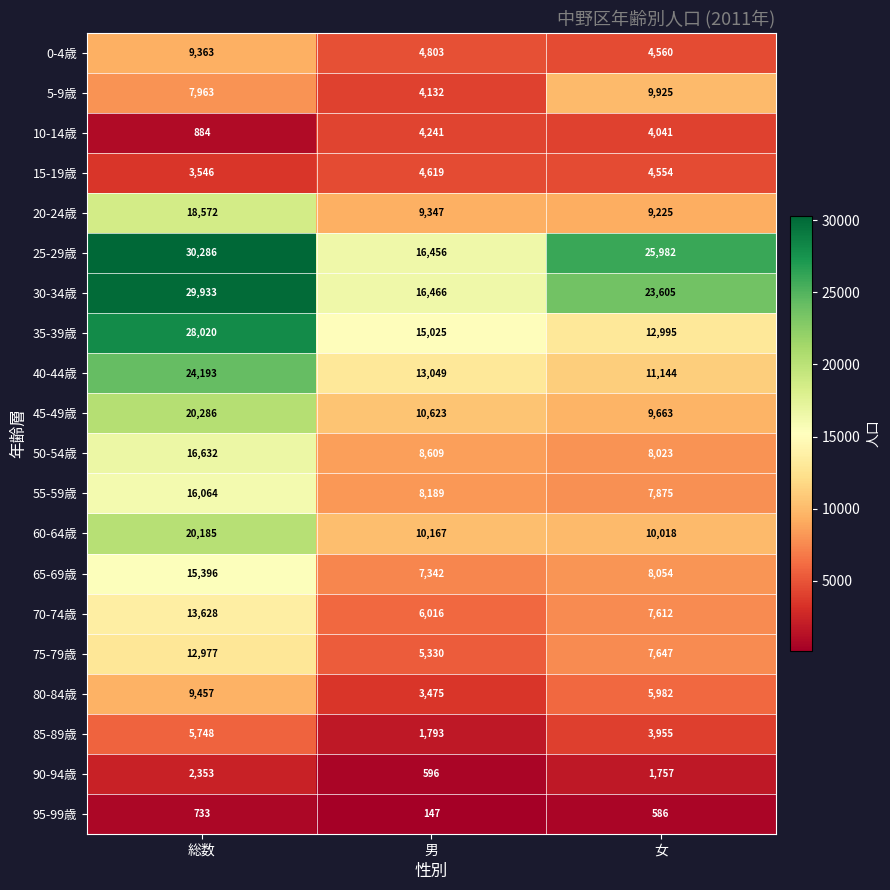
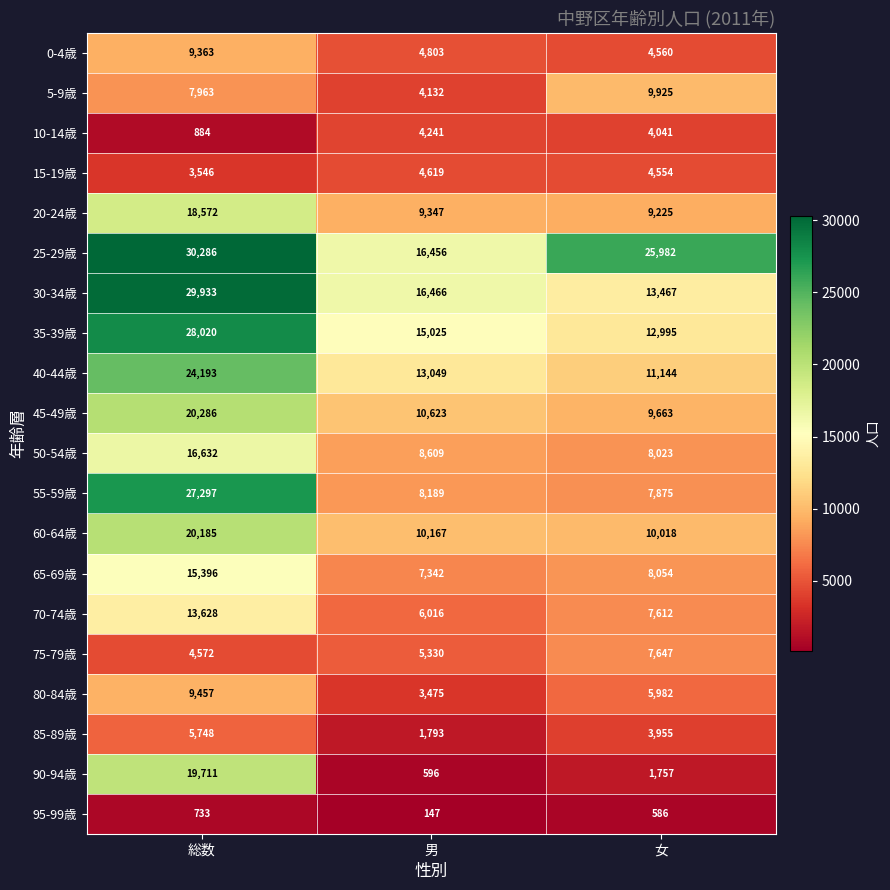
  {
    "0-4歳": {
      "総数": "9,363",
      "男": "4,803",
      "女": "4,560"
    },
    "5-9歳": {
      "総数": "7,963",
      "男": "4,132",
      "女": "9,925"
    },
    "10-14歳": {
      "総数": "884",
      "男": "4,241",
      "女": "4,041"
    },
    "15-19歳": {
      "総数": "3,546",
      "男": "4,619",
      "女": "4,554"
    },
    "20-24歳": {
      "総数": "18,572",
      "男": "9,347",
      "女": "9,225"
    },
    "25-29歳": {
      "総数": "30,286",
      "男": "16,456",
      "女": "25,982"
    },
    "30-34歳": {
      "総数": "29,933",
      "男": "16,466",
-     "女": "23,605"
+     "女": "13,467"
    },
    "35-39歳": {
      "総数": "28,020",
      "男": "15,025",
      "女": "12,995"
    },
    "40-44歳": {
      "総数": "24,193",
      "男": "13,049",
      "女": "11,144"
    },
    "45-49歳": {
      "総数": "20,286",
      "男": "10,623",
      "女": "9,663"
    },
    "50-54歳": {
      "総数": "16,632",
      "男": "8,609",
      "女": "8,023"
    },
    "55-59歳": {
-     "総数": "16,064",
+     "総数": "27,297",
      "男": "8,189",
      "女": "7,875"
    },
    "60-64歳": {
      "総数": "20,185",
      "男": "10,167",
      "女": "10,018"
    },
    "65-69歳": {
      "総数": "15,396",
      "男": "7,342",
      "女": "8,054"
    },
    "70-74歳": {
      "総数": "13,628",
      "男": "6,016",
      "女": "7,612"
    },
    "75-79歳": {
-     "総数": "12,977",
+     "総数": "4,572",
      "男": "5,330",
      "女": "7,647"
    },
    "80-84歳": {
      "総数": "9,457",
      "男": "3,475",
      "女": "5,982"
    },
    "85-89歳": {
      "総数": "5,748",
      "男": "1,793",
      "女": "3,955"
    },
    "90-94歳": {
-     "総数": "2,353",
+     "総数": "19,711",
      "男": "596",
      "女": "1,757"
    },
    "95-99歳": {
      "総数": "733",
      "男": "147",
      "女": "586"
    }
  }
